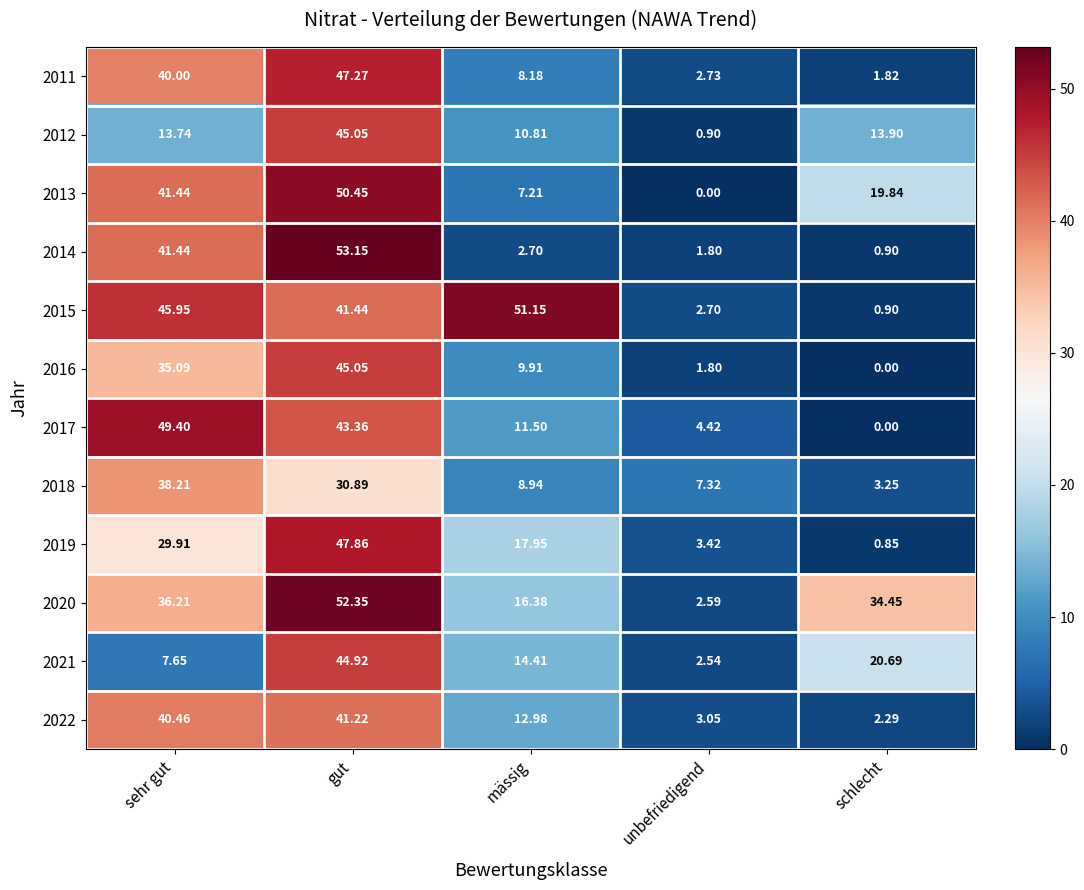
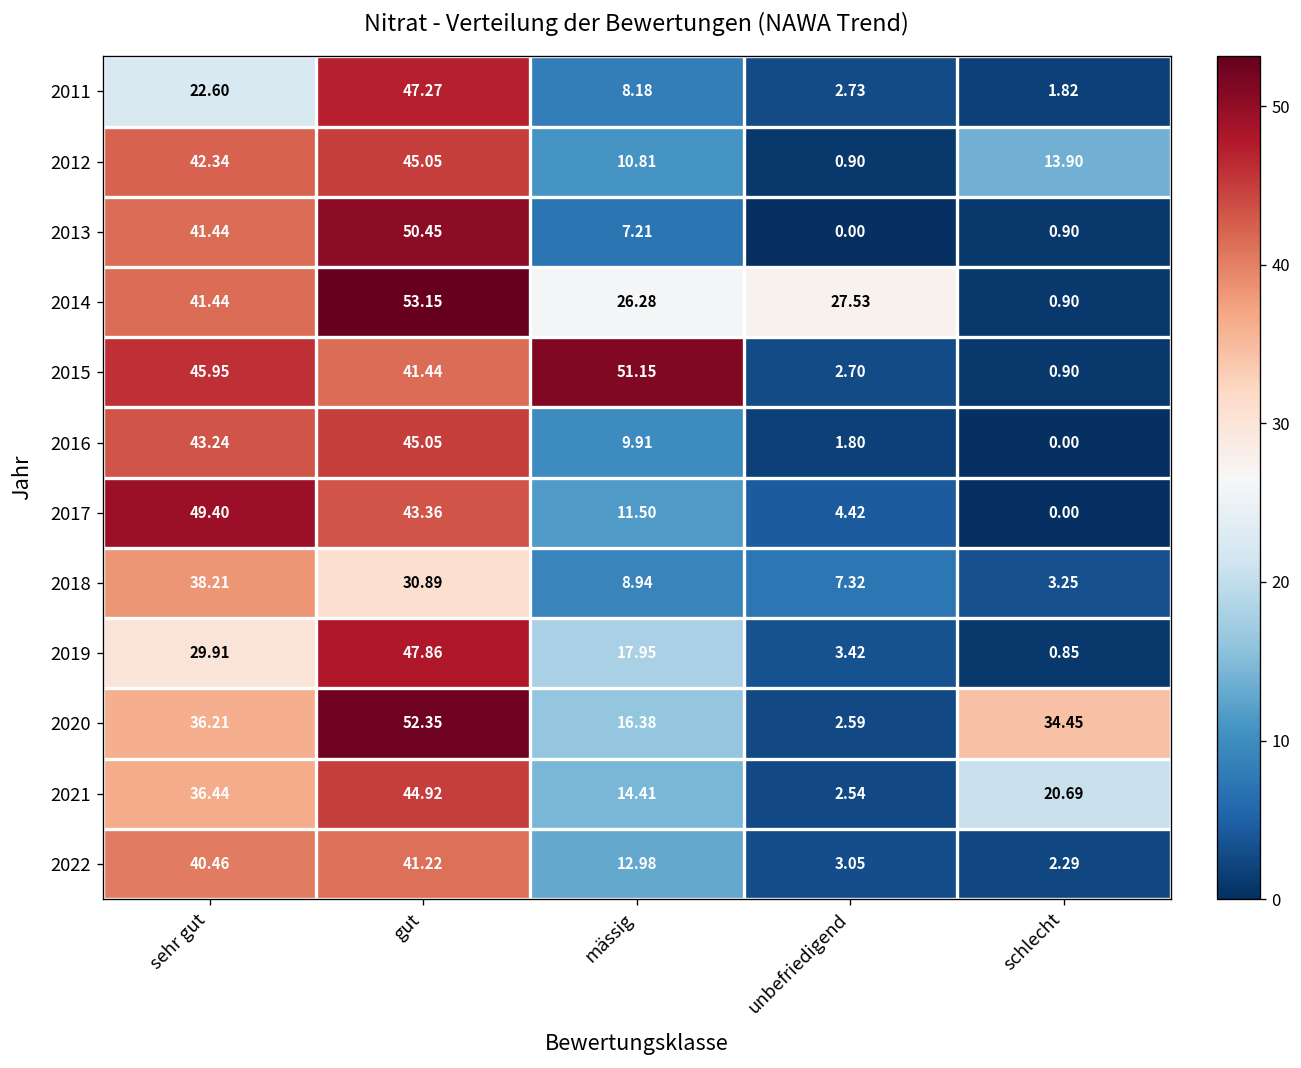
  {
    "2011": {
-     "sehr gut": 40.00,
+     "sehr gut": 22.60,
      "gut": 47.27,
      "mässig": 8.18,
      "unbefriedigend": 2.73,
      "schlecht": 1.82
    },
    "2012": {
-     "sehr gut": 13.74,
+     "sehr gut": 42.34,
      "gut": 45.05,
      "mässig": 10.81,
      "unbefriedigend": 0.90,
      "schlecht": 13.90
    },
    "2013": {
      "sehr gut": 41.44,
      "gut": 50.45,
      "mässig": 7.21,
      "unbefriedigend": 0.00,
-     "schlecht": 19.84
+     "schlecht": 0.90
    },
    "2014": {
      "sehr gut": 41.44,
      "gut": 53.15,
-     "mässig": 2.70,
-     "unbefriedigend": 1.80,
+     "mässig": 26.28,
+     "unbefriedigend": 27.53,
      "schlecht": 0.90
    },
    "2015": {
      "sehr gut": 45.95,
      "gut": 41.44,
      "mässig": 51.15,
      "unbefriedigend": 2.70,
      "schlecht": 0.90
    },
    "2016": {
-     "sehr gut": 35.09,
+     "sehr gut": 43.24,
      "gut": 45.05,
      "mässig": 9.91,
      "unbefriedigend": 1.80,
      "schlecht": 0.00
    },
    "2017": {
      "sehr gut": 49.40,
      "gut": 43.36,
      "mässig": 11.50,
      "unbefriedigend": 4.42,
      "schlecht": 0.00
    },
    "2018": {
      "sehr gut": 38.21,
      "gut": 30.89,
      "mässig": 8.94,
      "unbefriedigend": 7.32,
      "schlecht": 3.25
    },
    "2019": {
      "sehr gut": 29.91,
      "gut": 47.86,
      "mässig": 17.95,
      "unbefriedigend": 3.42,
      "schlecht": 0.85
    },
    "2020": {
      "sehr gut": 36.21,
      "gut": 52.35,
      "mässig": 16.38,
      "unbefriedigend": 2.59,
      "schlecht": 34.45
    },
    "2021": {
-     "sehr gut": 7.65,
+     "sehr gut": 36.44,
      "gut": 44.92,
      "mässig": 14.41,
      "unbefriedigend": 2.54,
      "schlecht": 20.69
    },
    "2022": {
      "sehr gut": 40.46,
      "gut": 41.22,
      "mässig": 12.98,
      "unbefriedigend": 3.05,
      "schlecht": 2.29
    }
  }
